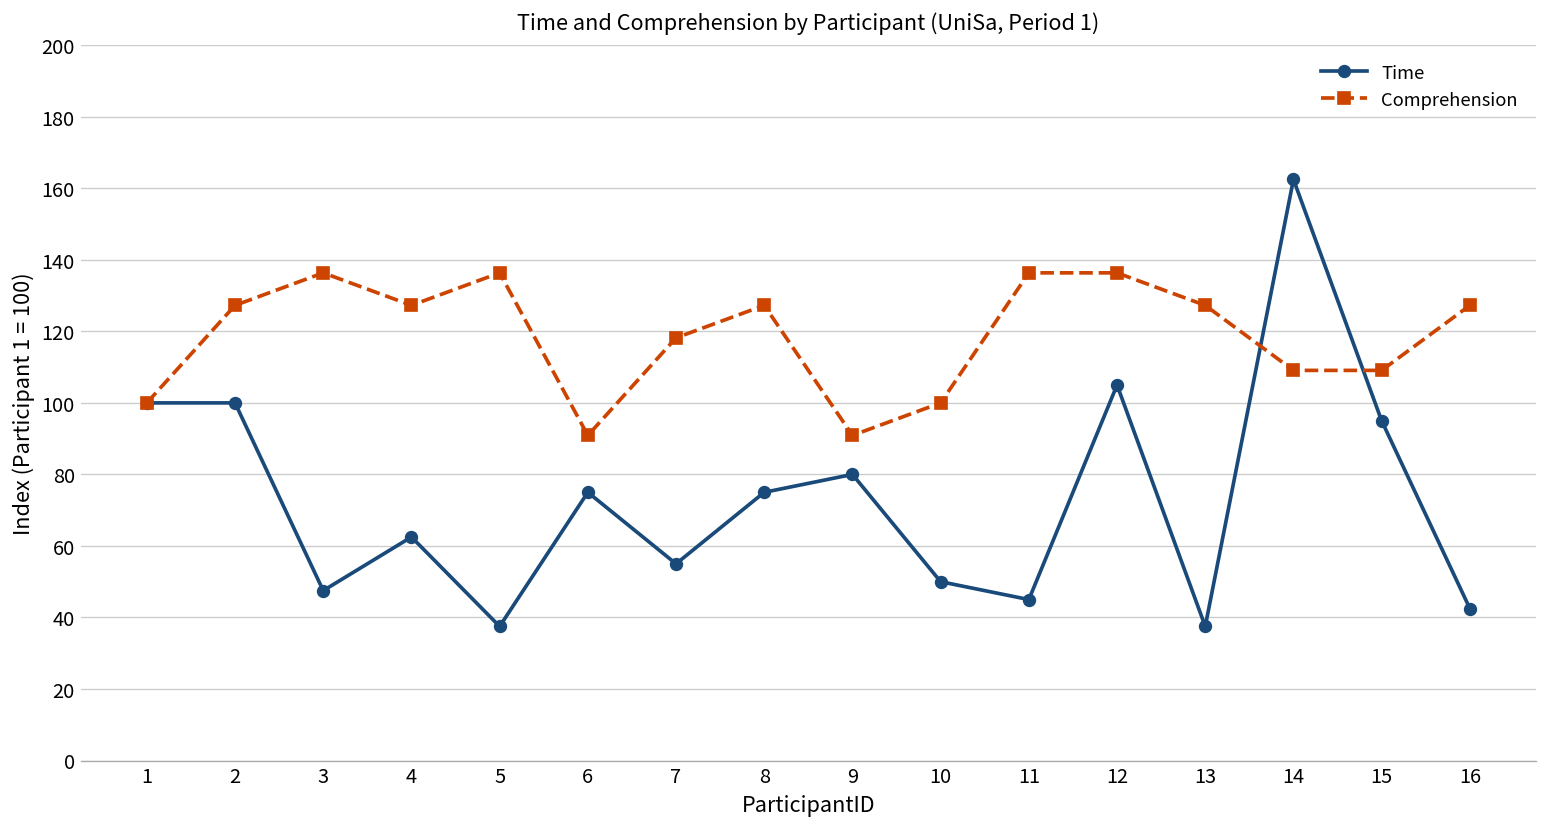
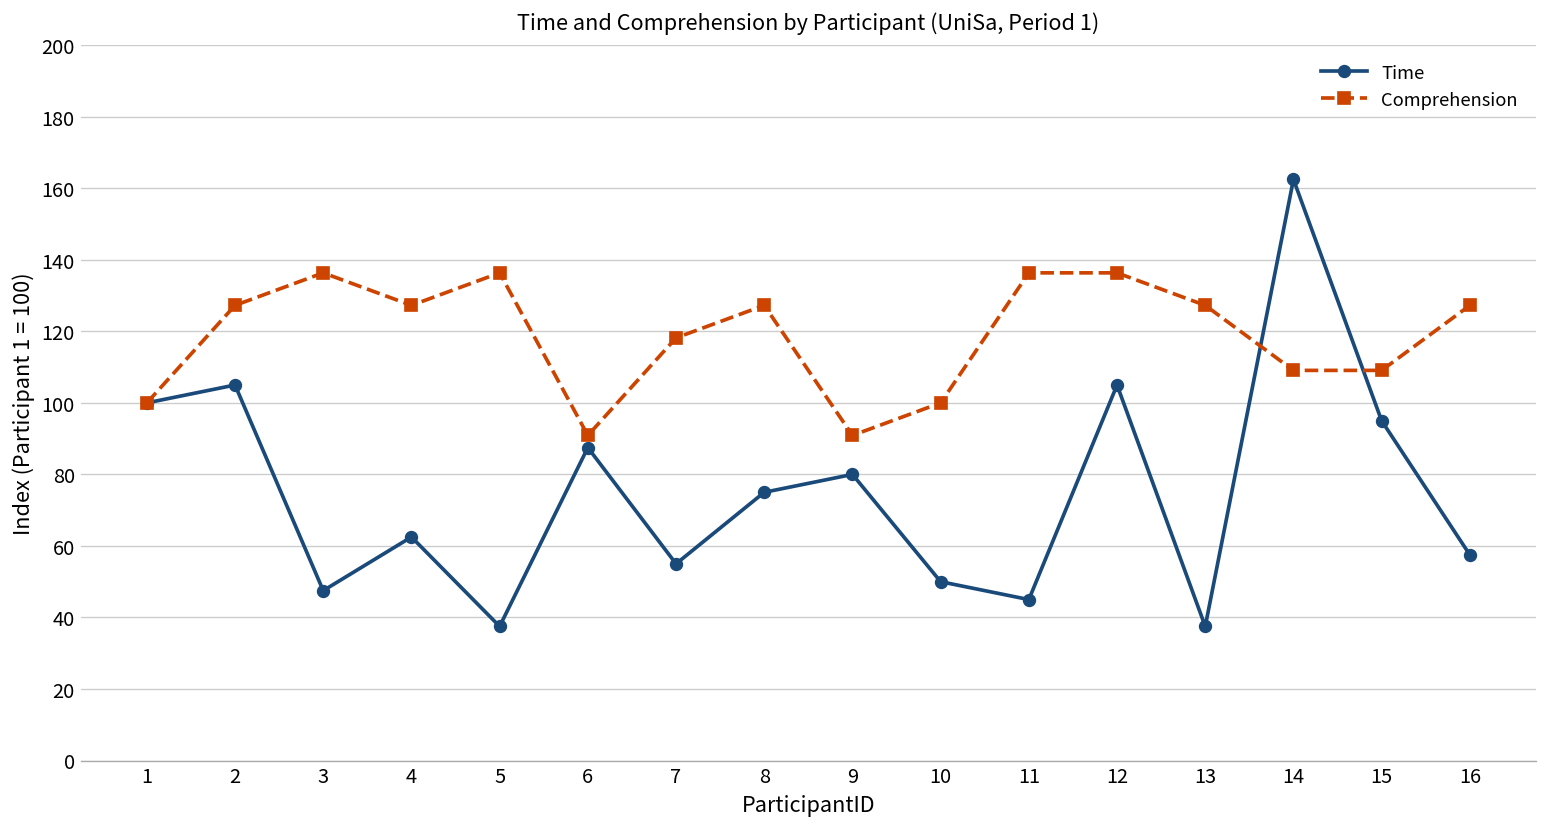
  {
    "Time": {
-     "2": 100,
+     "2": 105,
      "3": 48,
      "4": 63,
      "5": 38,
-     "6": 75,
+     "6": 88,
      "7": 55,
      "8": 75,
      "9": 80,
      "10": 50,
      "11": 45,
      "12": 105,
      "13": 38,
      "14": 163,
      "15": 95,
-     "16": 43
+     "16": 57
    },
    "Comprehension": {
      "2": 127,
      "3": 136,
      "4": 127,
      "5": 136,
      "6": 91,
      "7": 118,
      "8": 127,
      "9": 91,
      "10": 100,
      "11": 136,
      "12": 136,
      "13": 127,
      "14": 109,
      "15": 109,
      "16": 127
    }
  }
